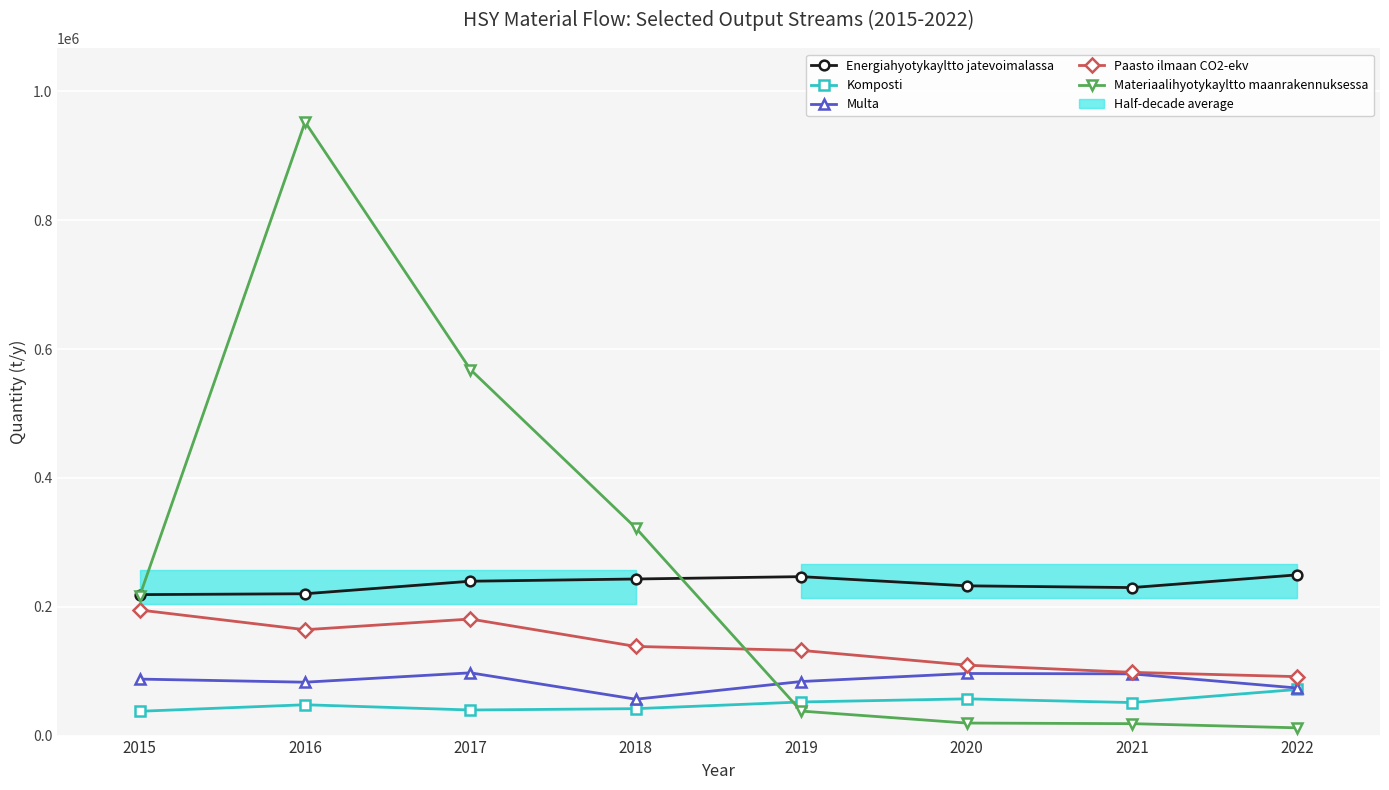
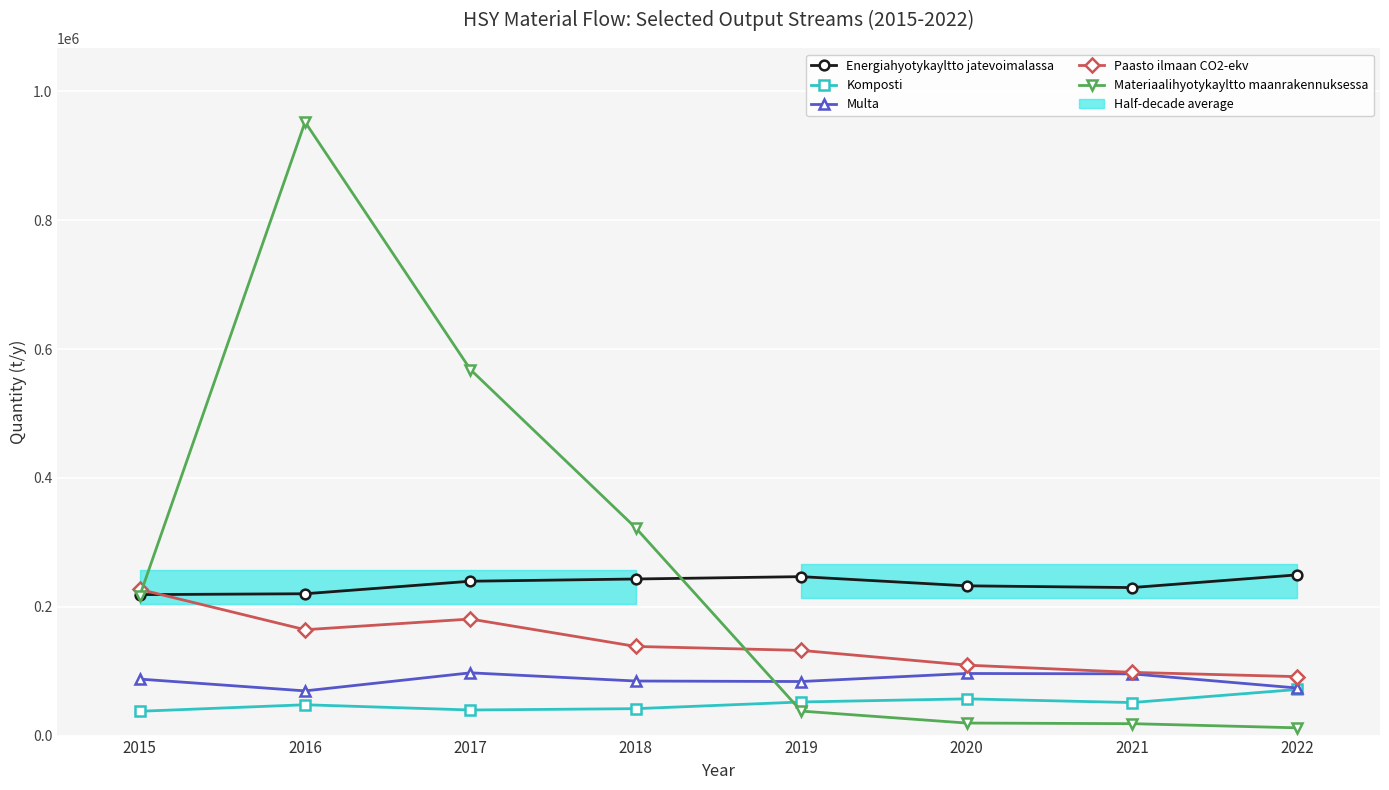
  {
    "Energiahyotykayltto jatevoimalassa": {
      "2016": 220000,
      "2017": 240000,
      "2018": 240000,
      "2019": 250000,
      "2020": 230000,
      "2021": 230000,
      "2022": 250000
    },
    "Multa": {
      "2015": 90000,
-     "2016": 80000,
+     "2016": 70000,
      "2017": 100000,
-     "2018": 60000,
+     "2018": 80000,
      "2019": 80000,
      "2020": 100000
    },
    "Paasto ilmaan CO2-ekv": {
-     "2015": 190000,
+     "2015": 230000,
      "2016": 160000,
      "2017": 180000,
      "2018": 140000,
      "2019": 130000,
      "2020": 110000,
      "2022": 90000
    },
    "Materiaalihyotykayltto maanrakennuksessa": {
      "2016": 950000,
      "2017": 570000,
      "2018": 320000,
      "2019": 40000,
      "2020": 20000,
      "2021": 20000,
      "2022": 10000
    }
  }
